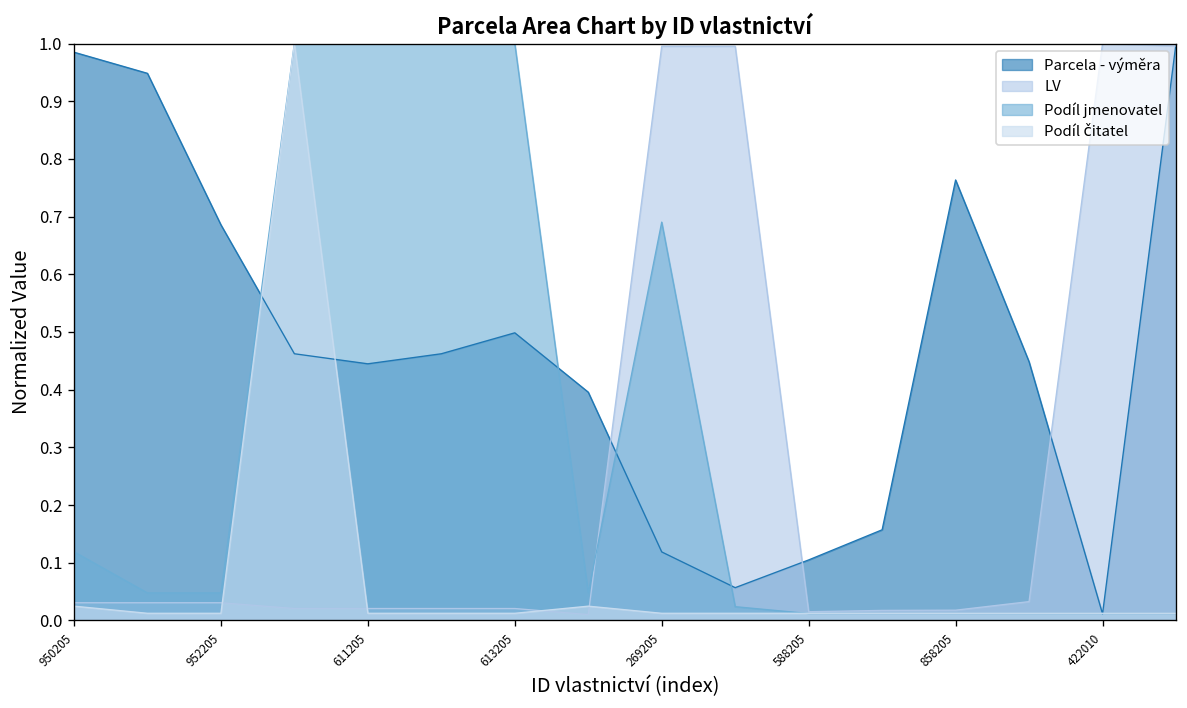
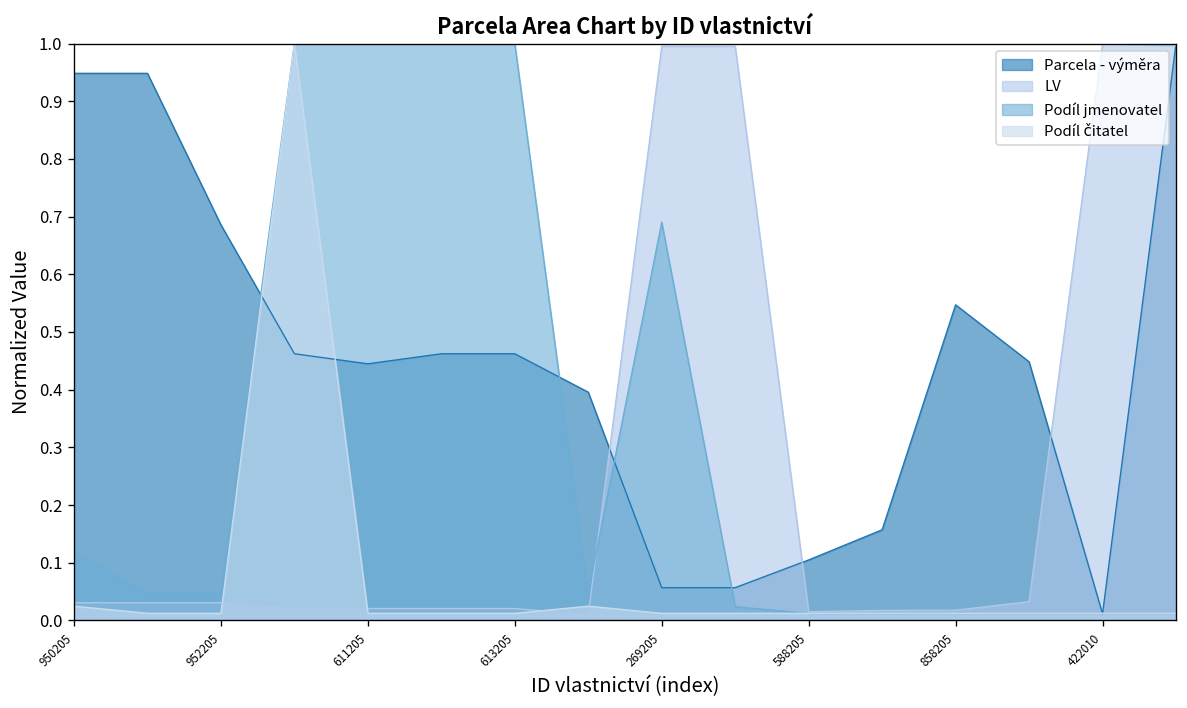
  {
    "Parcela - výměra": {
-     "950205": 0.99,
+     "950205": 0.95,
      "952205": 0.69,
      "611205": 0.44,
-     "613205": 0.50,
-     "269205": 0.12,
+     "613205": 0.46,
+     "269205": 0.06,
      "588205": 0.10,
-     "858205": 0.76
+     "858205": 0.55
    },
    "Podíl jmenovatel": {
      "950205": 0.12,
      "952205": 0.05,
      "611205": 1.00,
      "613205": 1.00,
      "269205": 0.69
    }
  }
